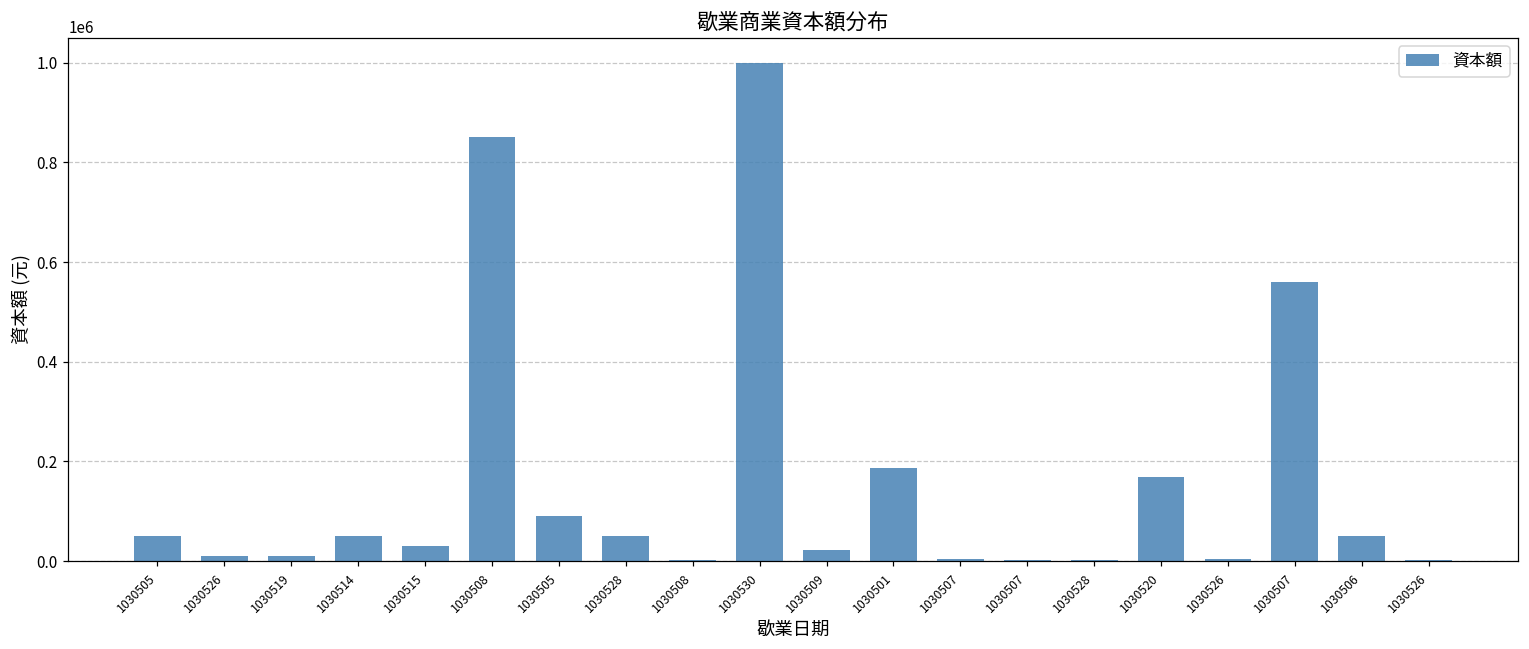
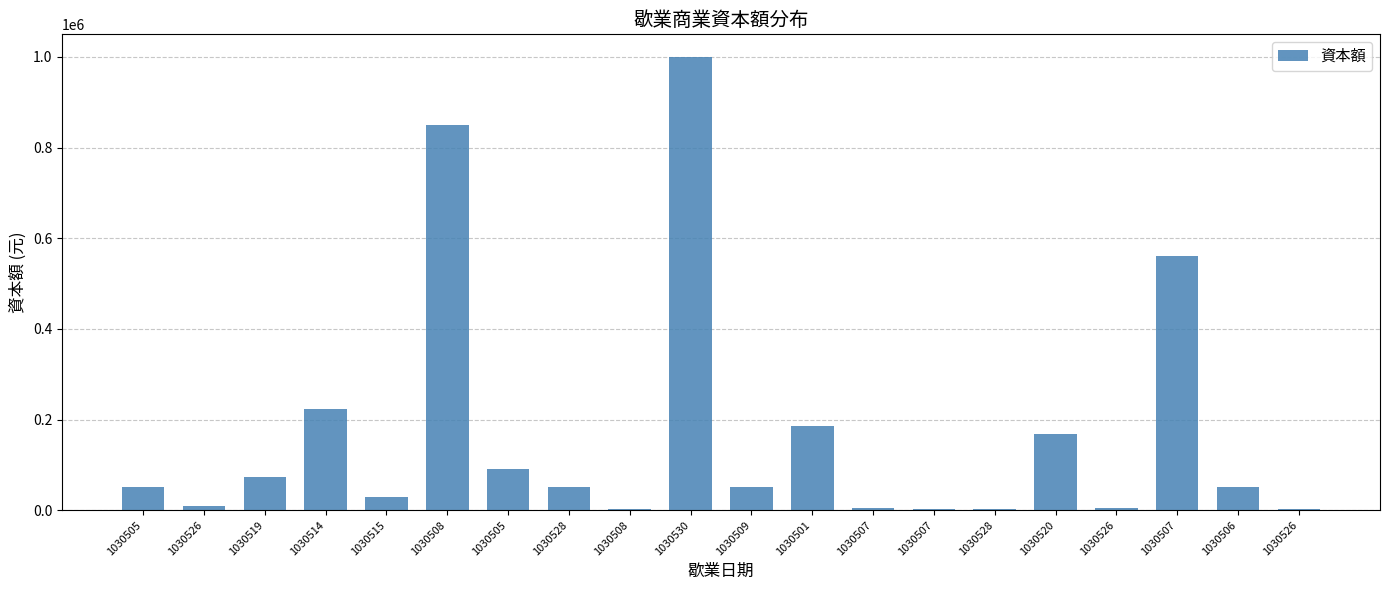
  {
-   "1030519": 10000,
-   "1030514": 50000,
+   "1030519": 70000,
+   "1030514": 220000,
    "1030515": 30000,
    "1030530": 1000000,
-   "1030509": 20000,
+   "1030509": 50000,
    "1030501": 190000,
    "1030520": 170000,
    "1030506": 50000
  }
